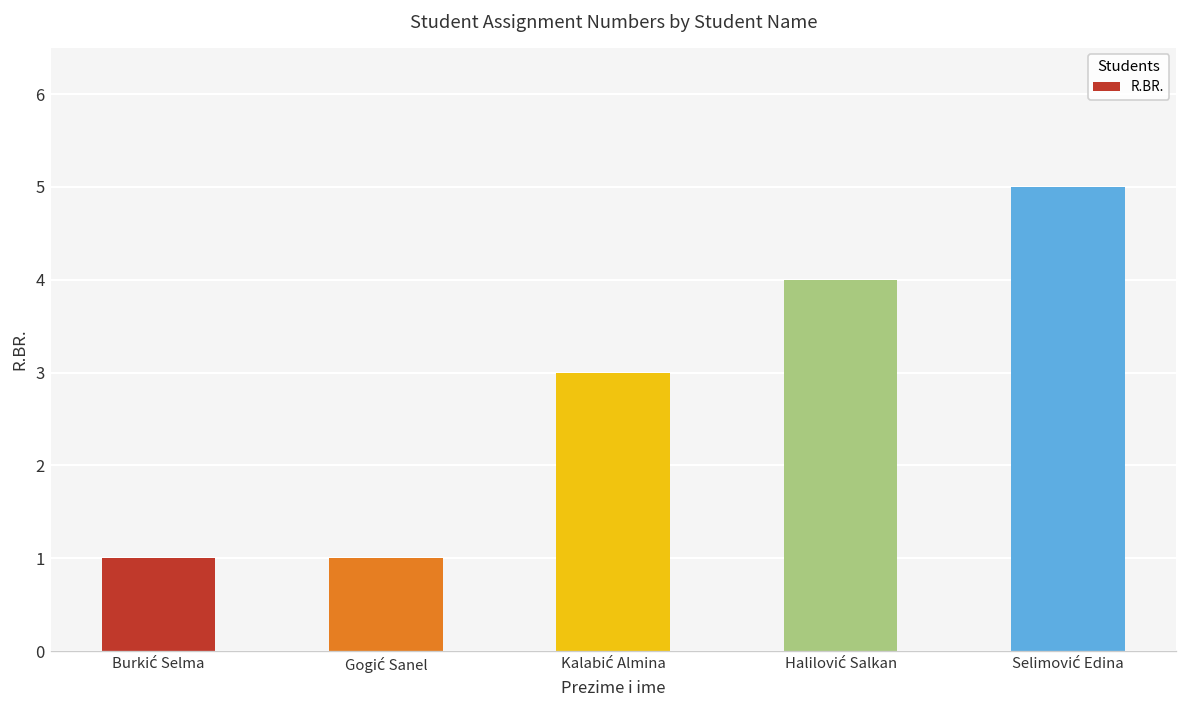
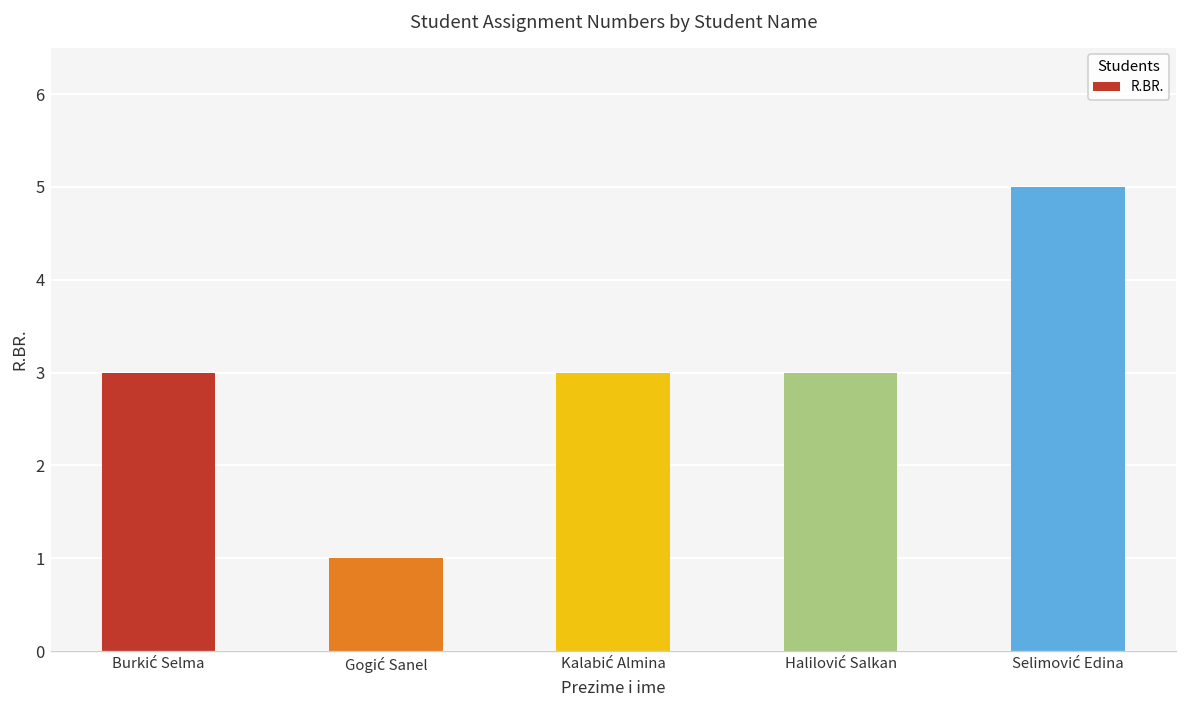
  {
-   "Burkić Selma": 1,
+   "Burkić Selma": 3,
    "Gogić Sanel": 1,
    "Kalabić Almina": 3,
-   "Halilović Salkan": 4,
+   "Halilović Salkan": 3,
    "Selimović Edina": 5
  }
